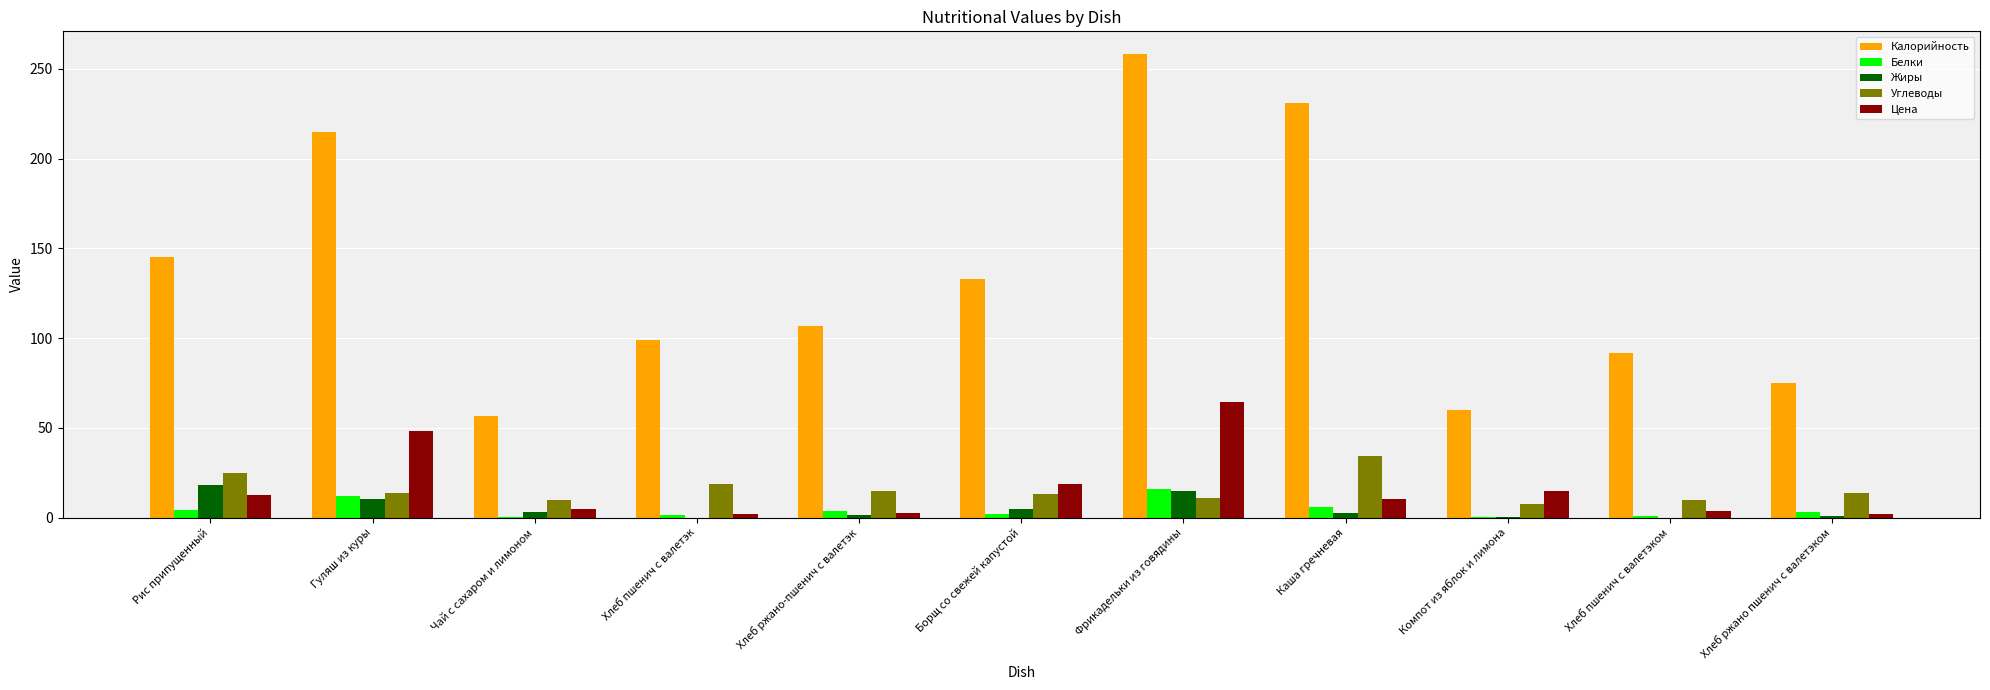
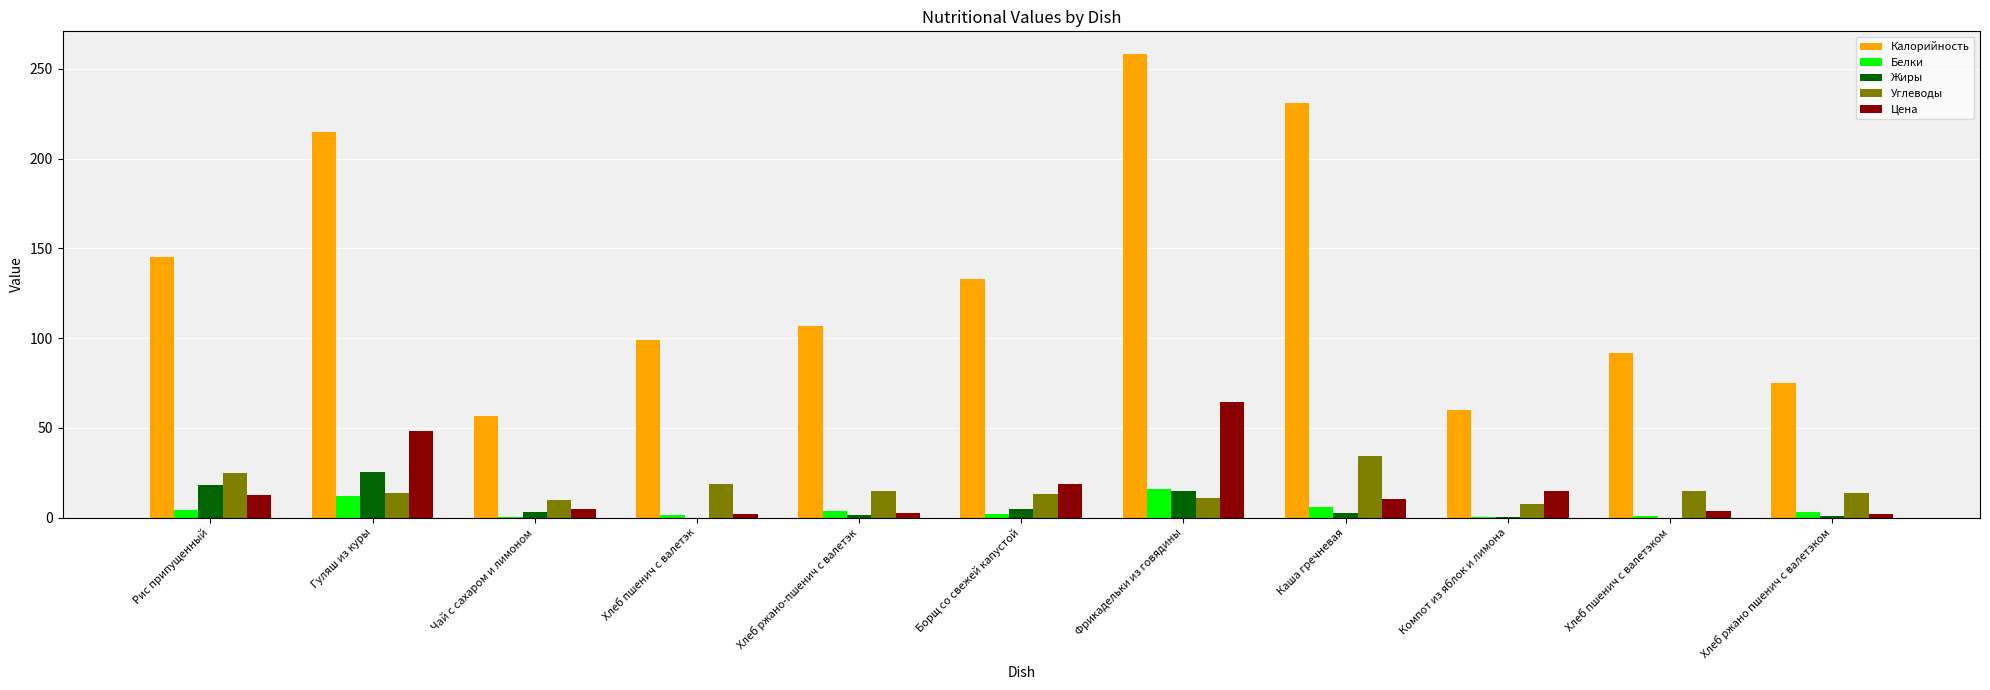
  {
    "Калорийность": {
      "Рис припущенный": 145,
      "Гуляш из куры": 215,
      "Чай с сахаром и лимоном": 56,
      "Хлеб пшенич с валетэк": 99,
      "Хлеб ржано-пшенич с валетэк": 107,
      "Борщ со свежей капустой": 133,
      "Фрикадельки из говядины": 258,
      "Каша гречневая": 231,
      "Компот из яблок и лимона": 60,
      "Хлеб пшенич с валетэком": 92,
      "Хлеб ржано пшенич с валетэком": 75
    },
    "Белки": {
      "Рис припущенный": 4,
      "Гуляш из куры": 12,
      "Хлеб пшенич с валетэк": 2,
      "Хлеб ржано-пшенич с валетэк": 4,
      "Борщ со свежей капустой": 2,
      "Фрикадельки из говядины": 16,
      "Каша гречневая": 6,
      "Хлеб ржано пшенич с валетэком": 3
    },
    "Жиры": {
      "Рис припущенный": 18,
-     "Гуляш из куры": 10,
+     "Гуляш из куры": 25,
      "Чай с сахаром и лимоном": 3,
      "Хлеб пшенич с валетэк": 0,
      "Хлеб ржано-пшенич с валетэк": 2,
      "Борщ со свежей капустой": 5,
      "Фрикадельки из говядины": 15,
      "Каша гречневая": 3,
      "Хлеб пшенич с валетэком": 0
    },
    "Углеводы": {
      "Рис припущенный": 25,
      "Гуляш из куры": 14,
      "Чай с сахаром и лимоном": 10,
      "Хлеб пшенич с валетэк": 19,
      "Хлеб ржано-пшенич с валетэк": 15,
      "Борщ со свежей капустой": 13,
      "Фрикадельки из говядины": 11,
      "Каша гречневая": 35,
      "Компот из яблок и лимона": 8,
-     "Хлеб пшенич с валетэком": 10,
+     "Хлеб пшенич с валетэком": 15,
      "Хлеб ржано пшенич с валетэком": 14
    },
    "Цена": {
      "Рис припущенный": 13,
      "Гуляш из куры": 49,
      "Чай с сахаром и лимоном": 5,
      "Хлеб пшенич с валетэк": 2,
      "Хлеб ржано-пшенич с валетэк": 3,
      "Борщ со свежей капустой": 19,
      "Фрикадельки из говядины": 64,
      "Каша гречневая": 11,
      "Компот из яблок и лимона": 15,
      "Хлеб пшенич с валетэком": 4,
      "Хлеб ржано пшенич с валетэком": 2
    }
  }
